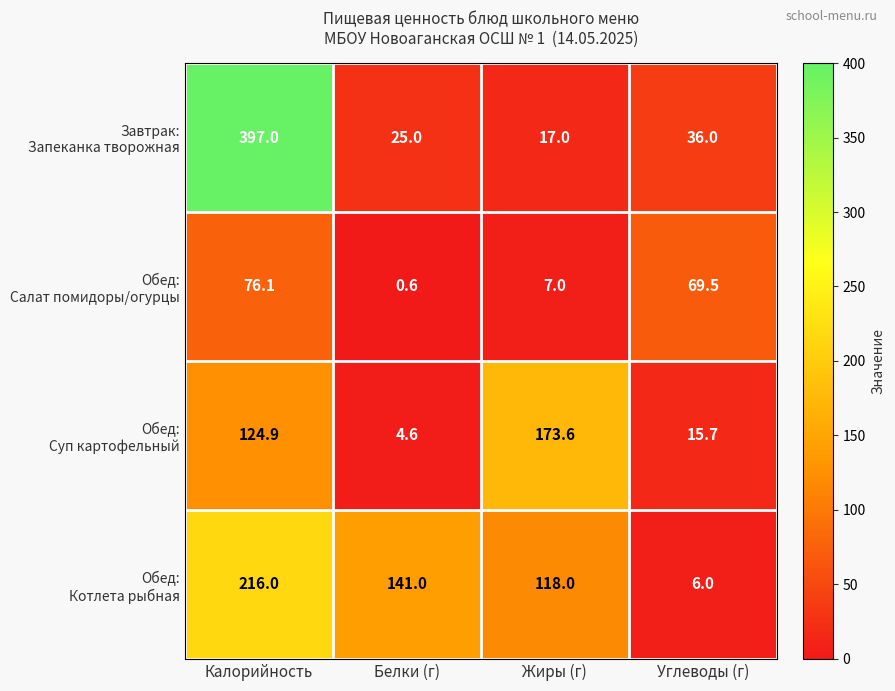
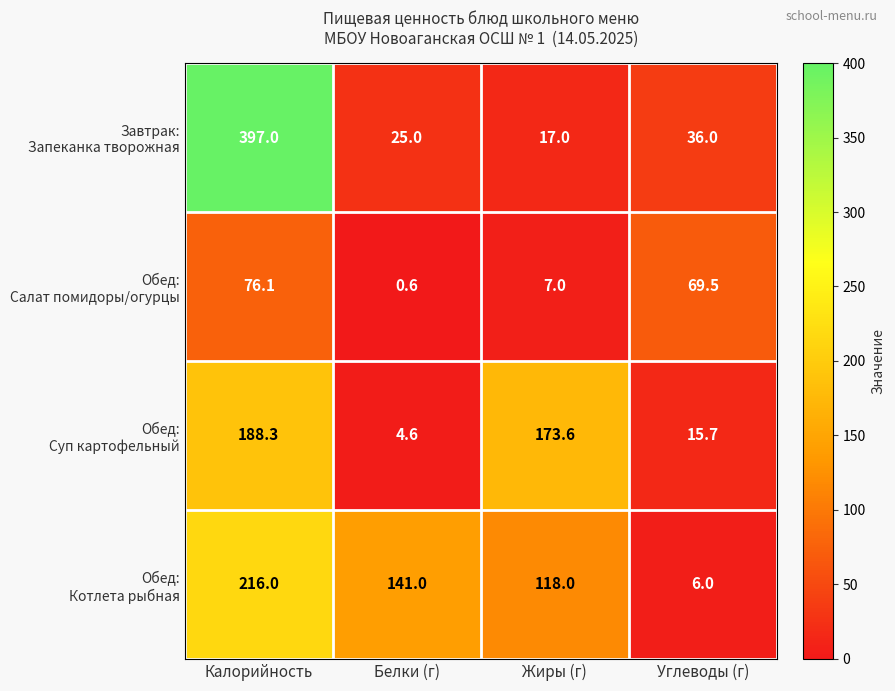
  {
    "Завтрак: Запеканка творожная": {
      "Калорийность": 397.0,
      "Белки (г)": 25.0,
      "Жиры (г)": 17.0,
      "Углеводы (г)": 36.0
    },
    "Обед: Салат помидоры/огурцы": {
      "Калорийность": 76.1,
      "Белки (г)": 0.6,
      "Жиры (г)": 7.0,
      "Углеводы (г)": 69.5
    },
    "Обед: Суп картофельный": {
-     "Калорийность": 124.9,
+     "Калорийность": 188.3,
      "Белки (г)": 4.6,
      "Жиры (г)": 173.6,
      "Углеводы (г)": 15.7
    },
    "Обед: Котлета рыбная": {
      "Калорийность": 216.0,
      "Белки (г)": 141.0,
      "Жиры (г)": 118.0,
      "Углеводы (г)": 6.0
    }
  }
